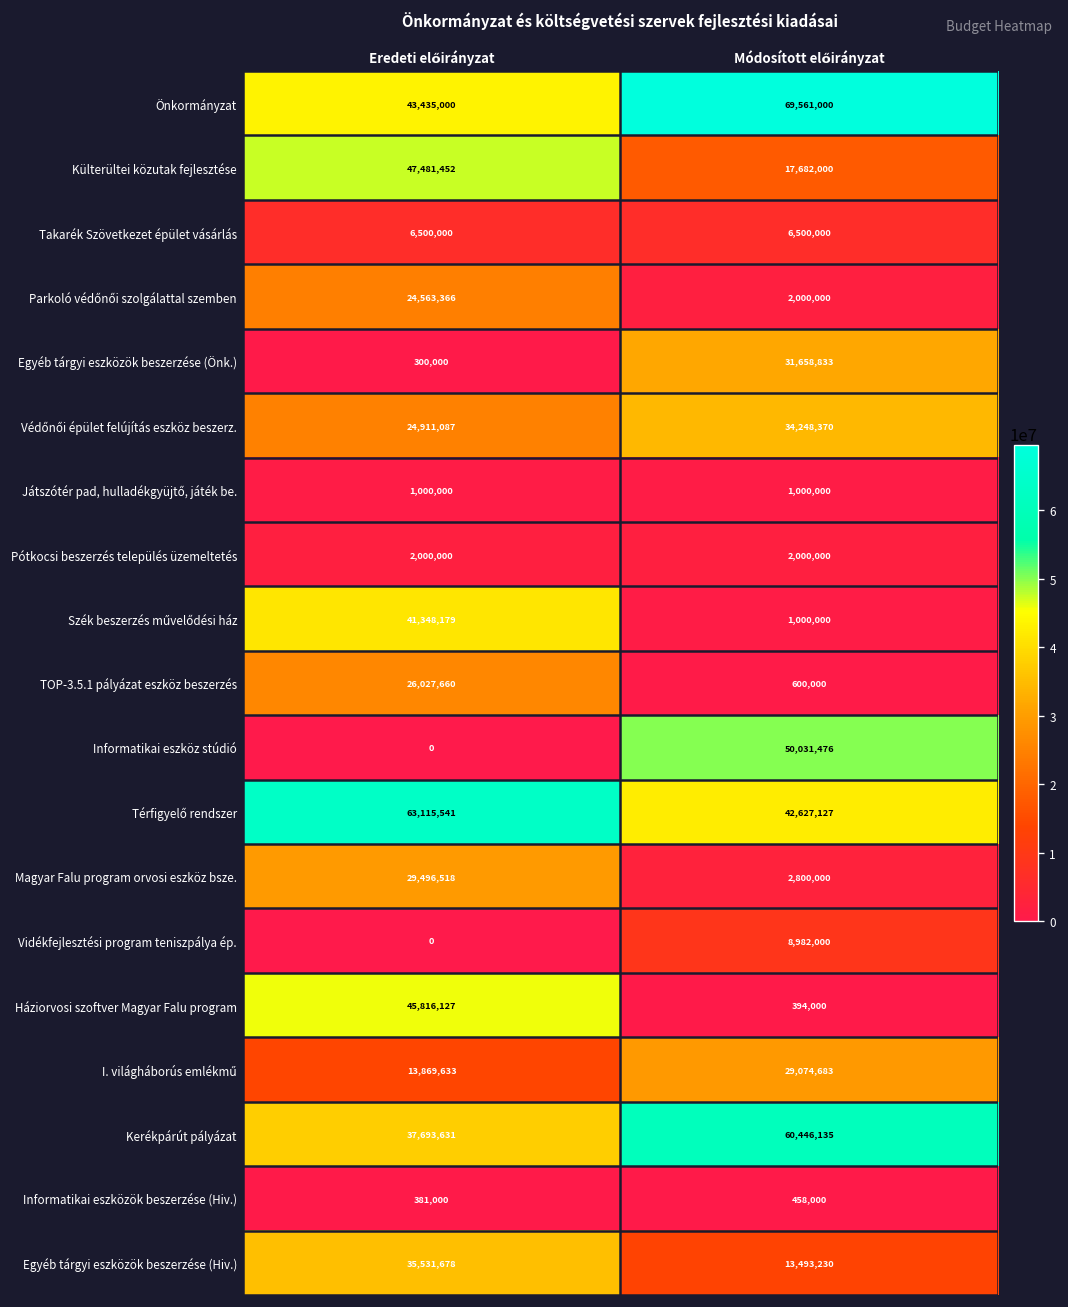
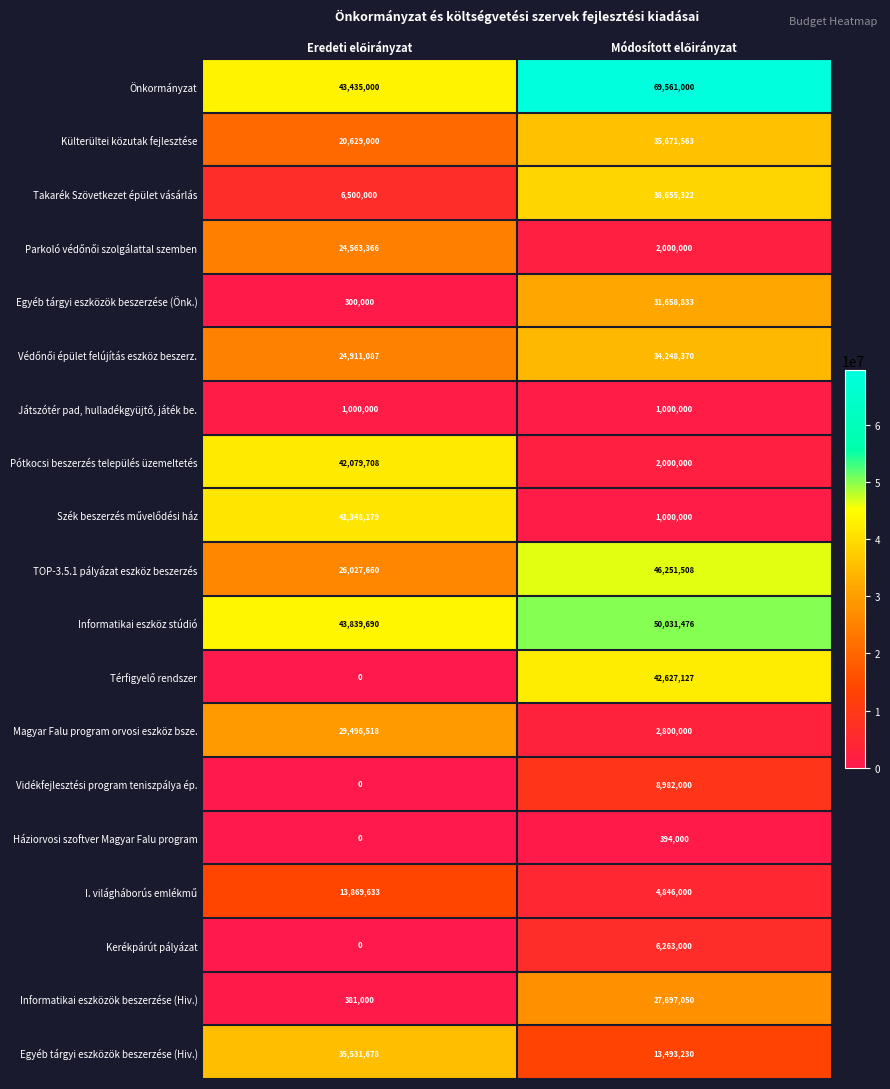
  {
    "Önkormányzat": {
      "Eredeti előirányzat": "43,435,000",
      "Módosított előirányzat": "69,561,000"
    },
    "Külterültei közutak fejlesztése": {
-     "Eredeti előirányzat": "47,481,452",
-     "Módosított előirányzat": "17,682,000"
+     "Eredeti előirányzat": "20,629,000",
+     "Módosított előirányzat": "35,671,563"
    },
    "Takarék Szövetkezet épület vásárlás": {
      "Eredeti előirányzat": "6,500,000",
-     "Módosított előirányzat": "6,500,000"
+     "Módosított előirányzat": "38,655,322"
    },
    "Parkoló védőnői szolgálattal szemben": {
      "Eredeti előirányzat": "24,563,366",
      "Módosított előirányzat": "2,000,000"
    },
    "Egyéb tárgyi eszközök beszerzése (Önk.)": {
      "Eredeti előirányzat": "300,000",
      "Módosított előirányzat": "31,658,833"
    },
    "Védőnői épület felújítás eszköz beszerz.": {
      "Eredeti előirányzat": "24,911,087",
      "Módosított előirányzat": "34,248,370"
    },
    "Játszótér pad, hulladékgyüjtő, játék be.": {
      "Eredeti előirányzat": "1,000,000",
      "Módosított előirányzat": "1,000,000"
    },
    "Pótkocsi beszerzés település üzemeltetés": {
-     "Eredeti előirányzat": "2,000,000",
+     "Eredeti előirányzat": "42,079,708",
      "Módosított előirányzat": "2,000,000"
    },
    "Szék beszerzés művelődési ház": {
      "Eredeti előirányzat": "41,348,179",
      "Módosított előirányzat": "1,000,000"
    },
    "TOP-3.5.1 pályázat eszköz beszerzés": {
      "Eredeti előirányzat": "26,027,660",
-     "Módosított előirányzat": "600,000"
+     "Módosított előirányzat": "46,251,508"
    },
    "Informatikai eszköz stúdió": {
-     "Eredeti előirányzat": "0",
+     "Eredeti előirányzat": "43,839,690",
      "Módosított előirányzat": "50,031,476"
    },
    "Térfigyelő rendszer": {
-     "Eredeti előirányzat": "63,115,541",
+     "Eredeti előirányzat": "0",
      "Módosított előirányzat": "42,627,127"
    },
    "Magyar Falu program orvosi eszköz bsze.": {
      "Eredeti előirányzat": "29,496,518",
      "Módosított előirányzat": "2,800,000"
    },
    "Vidékfejlesztési program teniszpálya ép.": {
      "Eredeti előirányzat": "0",
      "Módosított előirányzat": "8,982,000"
    },
    "Háziorvosi szoftver Magyar Falu program": {
-     "Eredeti előirányzat": "45,816,127",
+     "Eredeti előirányzat": "0",
      "Módosított előirányzat": "394,000"
    },
    "I. világháborús emlékmű": {
      "Eredeti előirányzat": "13,869,633",
-     "Módosított előirányzat": "29,074,683"
+     "Módosított előirányzat": "4,846,000"
    },
    "Kerékpárút pályázat": {
-     "Eredeti előirányzat": "37,693,631",
-     "Módosított előirányzat": "60,446,135"
+     "Eredeti előirányzat": "0",
+     "Módosított előirányzat": "6,263,000"
    },
    "Informatikai eszközök beszerzése (Hiv.)": {
      "Eredeti előirányzat": "381,000",
-     "Módosított előirányzat": "458,000"
+     "Módosított előirányzat": "27,697,050"
    },
    "Egyéb tárgyi eszközök beszerzése (Hiv.)": {
      "Eredeti előirányzat": "35,531,678",
      "Módosított előirányzat": "13,493,230"
    }
  }
